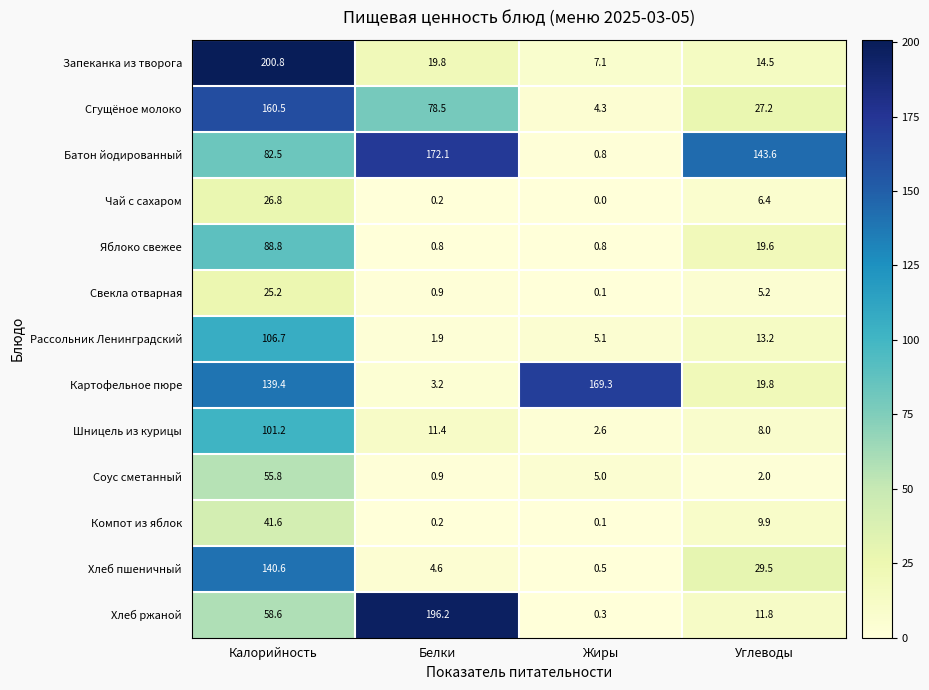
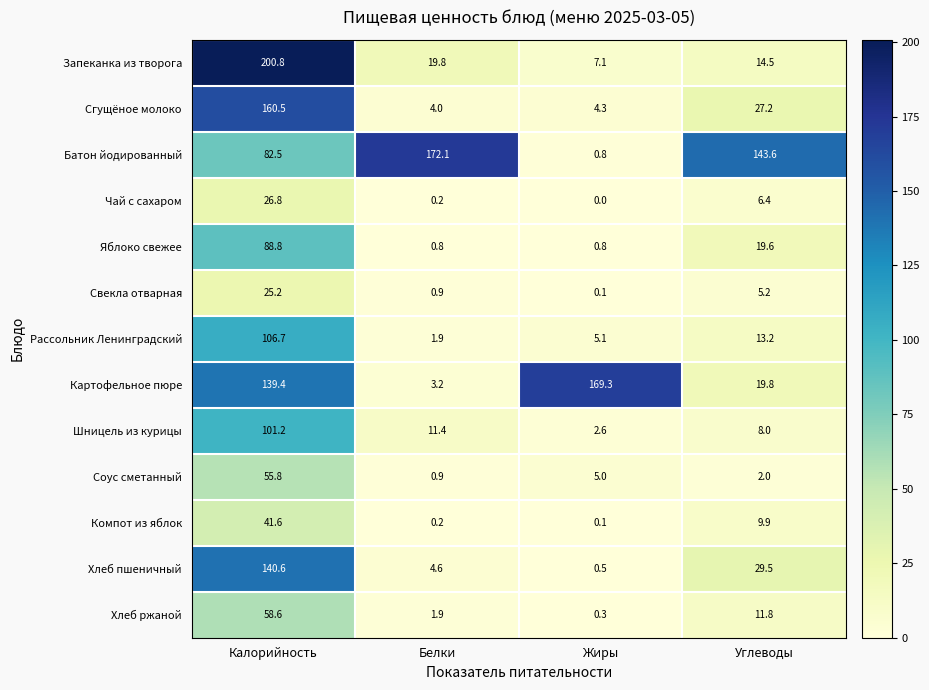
  {
    "Запеканка из творога": {
      "Калорийность": 200.8,
      "Белки": 19.8,
      "Жиры": 7.1,
      "Углеводы": 14.5
    },
    "Сгущёное молоко": {
      "Калорийность": 160.5,
-     "Белки": 78.5,
+     "Белки": 4.0,
      "Жиры": 4.3,
      "Углеводы": 27.2
    },
    "Батон йодированный": {
      "Калорийность": 82.5,
      "Белки": 172.1,
      "Жиры": 0.8,
      "Углеводы": 143.6
    },
    "Чай с сахаром": {
      "Калорийность": 26.8,
      "Белки": 0.2,
      "Жиры": 0.0,
      "Углеводы": 6.4
    },
    "Яблоко свежее": {
      "Калорийность": 88.8,
      "Белки": 0.8,
      "Жиры": 0.8,
      "Углеводы": 19.6
    },
    "Свекла отварная": {
      "Калорийность": 25.2,
      "Белки": 0.9,
      "Жиры": 0.1,
      "Углеводы": 5.2
    },
    "Рассольник Ленинградский": {
      "Калорийность": 106.7,
      "Белки": 1.9,
      "Жиры": 5.1,
      "Углеводы": 13.2
    },
    "Картофельное пюре": {
      "Калорийность": 139.4,
      "Белки": 3.2,
      "Жиры": 169.3,
      "Углеводы": 19.8
    },
    "Шницель из курицы": {
      "Калорийность": 101.2,
      "Белки": 11.4,
      "Жиры": 2.6,
      "Углеводы": 8.0
    },
    "Соус сметанный": {
      "Калорийность": 55.8,
      "Белки": 0.9,
      "Жиры": 5.0,
      "Углеводы": 2.0
    },
    "Компот из яблок": {
      "Калорийность": 41.6,
      "Белки": 0.2,
      "Жиры": 0.1,
      "Углеводы": 9.9
    },
    "Хлеб пшеничный": {
      "Калорийность": 140.6,
      "Белки": 4.6,
      "Жиры": 0.5,
      "Углеводы": 29.5
    },
    "Хлеб ржаной": {
      "Калорийность": 58.6,
-     "Белки": 196.2,
+     "Белки": 1.9,
      "Жиры": 0.3,
      "Углеводы": 11.8
    }
  }
